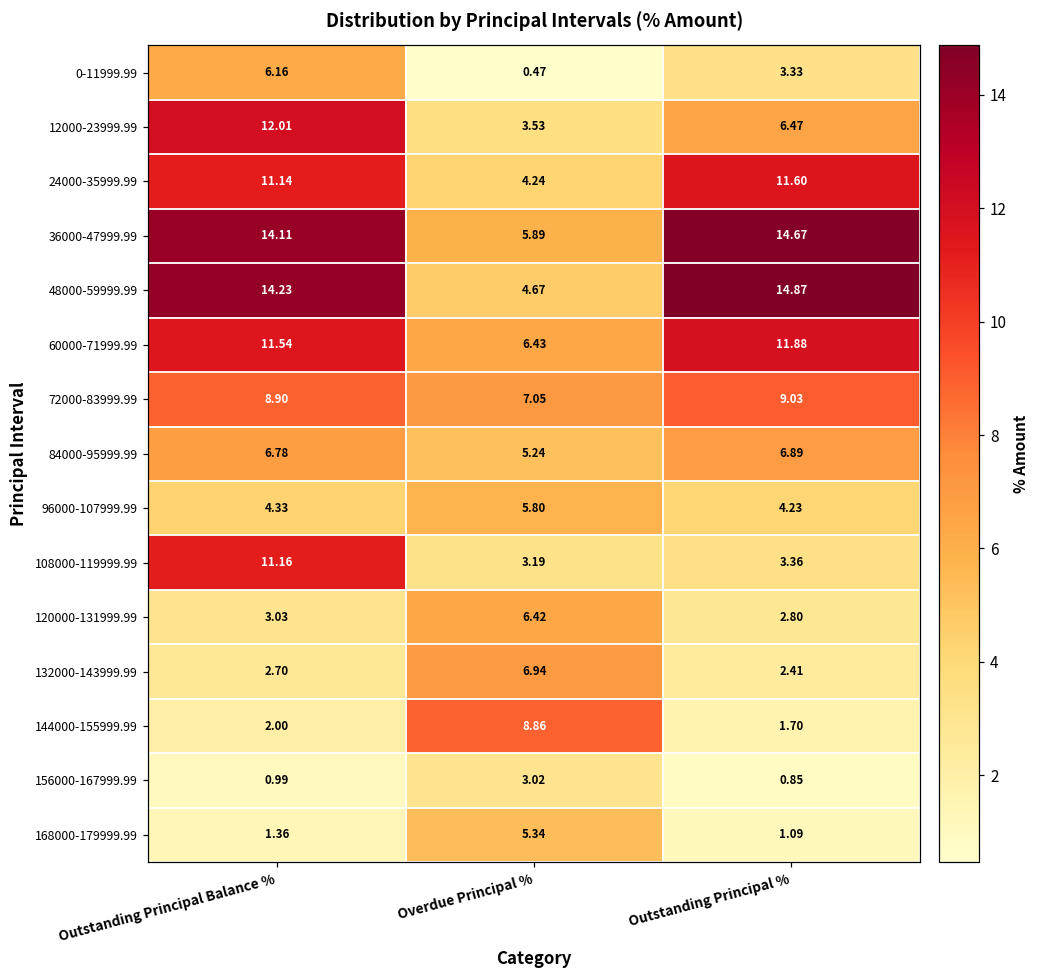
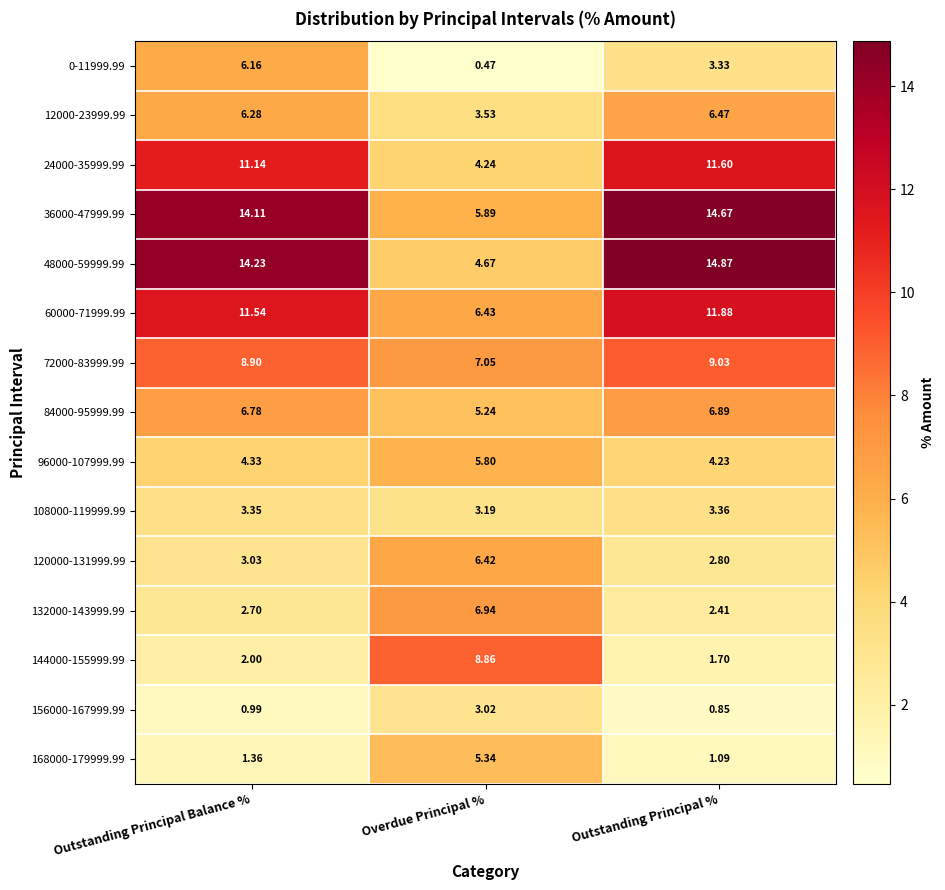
  {
    "0-11999.99": {
      "Outstanding Principal Balance %": 6.16,
      "Overdue Principal %": 0.47,
      "Outstanding Principal %": 3.33
    },
    "12000-23999.99": {
-     "Outstanding Principal Balance %": 12.01,
+     "Outstanding Principal Balance %": 6.28,
      "Overdue Principal %": 3.53,
      "Outstanding Principal %": 6.47
    },
    "24000-35999.99": {
      "Outstanding Principal Balance %": 11.14,
      "Overdue Principal %": 4.24,
      "Outstanding Principal %": 11.60
    },
    "36000-47999.99": {
      "Outstanding Principal Balance %": 14.11,
      "Overdue Principal %": 5.89,
      "Outstanding Principal %": 14.67
    },
    "48000-59999.99": {
      "Outstanding Principal Balance %": 14.23,
      "Overdue Principal %": 4.67,
      "Outstanding Principal %": 14.87
    },
    "60000-71999.99": {
      "Outstanding Principal Balance %": 11.54,
      "Overdue Principal %": 6.43,
      "Outstanding Principal %": 11.88
    },
    "72000-83999.99": {
      "Outstanding Principal Balance %": 8.90,
      "Overdue Principal %": 7.05,
      "Outstanding Principal %": 9.03
    },
    "84000-95999.99": {
      "Outstanding Principal Balance %": 6.78,
      "Overdue Principal %": 5.24,
      "Outstanding Principal %": 6.89
    },
    "96000-107999.99": {
      "Outstanding Principal Balance %": 4.33,
      "Overdue Principal %": 5.80,
      "Outstanding Principal %": 4.23
    },
    "108000-119999.99": {
-     "Outstanding Principal Balance %": 11.16,
+     "Outstanding Principal Balance %": 3.35,
      "Overdue Principal %": 3.19,
      "Outstanding Principal %": 3.36
    },
    "120000-131999.99": {
      "Outstanding Principal Balance %": 3.03,
      "Overdue Principal %": 6.42,
      "Outstanding Principal %": 2.80
    },
    "132000-143999.99": {
      "Outstanding Principal Balance %": 2.70,
      "Overdue Principal %": 6.94,
      "Outstanding Principal %": 2.41
    },
    "144000-155999.99": {
      "Outstanding Principal Balance %": 2.00,
      "Overdue Principal %": 8.86,
      "Outstanding Principal %": 1.70
    },
    "156000-167999.99": {
      "Outstanding Principal Balance %": 0.99,
      "Overdue Principal %": 3.02,
      "Outstanding Principal %": 0.85
    },
    "168000-179999.99": {
      "Outstanding Principal Balance %": 1.36,
      "Overdue Principal %": 5.34,
      "Outstanding Principal %": 1.09
    }
  }
